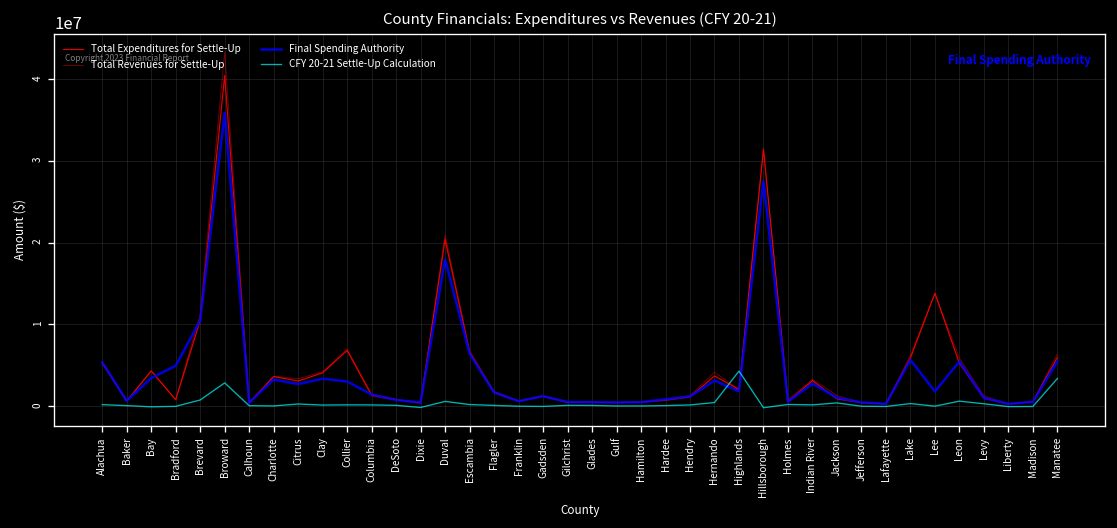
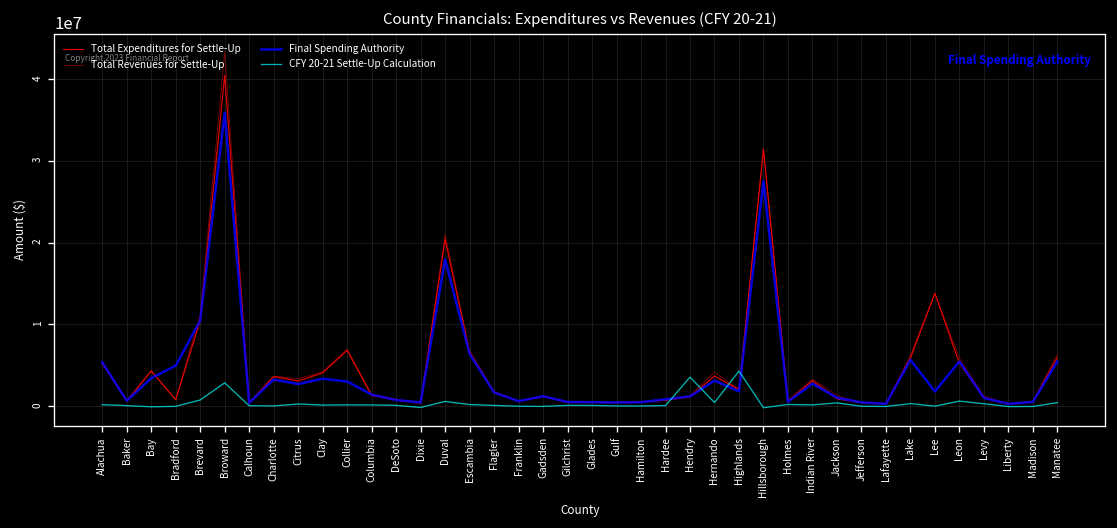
  {
    "Final Spending Authority": {
      "Bay": 3000000,
      "Bradford": 5000000,
      "Broward": 36000000,
      "Clay": 3000000,
      "Collier": 3000000,
      "Duval": 18000000,
      "Hernando": 3000000,
      "Hillsborough": 28000000,
      "Indian River": 3000000,
      "Lee": 2000000,
      "Manatee": 5000000
    },
    "CFY 20-21 Settle-Up Calculation": {
      "Alachua": 0,
      "Baker": 0,
      "Bay": 0,
      "Bradford": 0,
      "Brevard": 1000000,
      "Broward": 3000000,
      "Charlotte": 0,
      "Citrus": 0,
      "Clay": 0,
      "Collier": 0,
      "Columbia": 0,
      "DeSoto": 0,
      "Dixie": 0,
      "Duval": 1000000,
      "Escambia": 0,
      "Flagler": 0,
      "Franklin": 0,
      "Gadsden": 0,
      "Gulf": 0,
      "Hamilton": 0,
      "Hardee": 0,
-     "Hendry": 0,
+     "Hendry": 4000000,
      "Hernando": 0,
      "Highlands": 4000000,
      "Hillsborough": 0,
      "Indian River": 0,
      "Jackson": 0,
      "Jefferson": 0,
      "Lake": 0,
      "Lee": 0,
      "Leon": 1000000,
      "Levy": 0,
      "Madison": 0,
-     "Manatee": 3000000
+     "Manatee": 0
    }
  }
